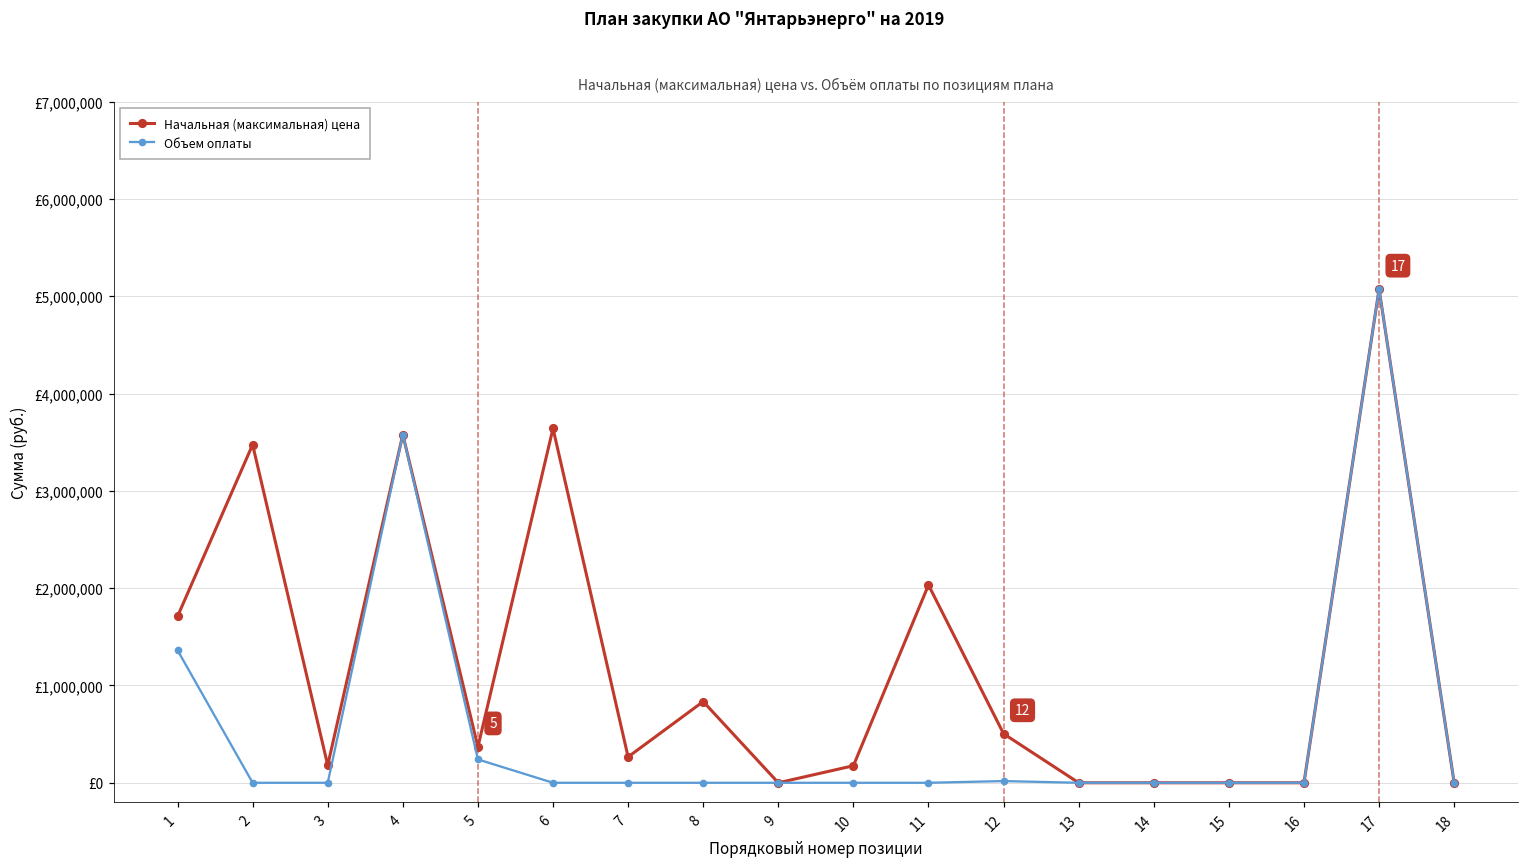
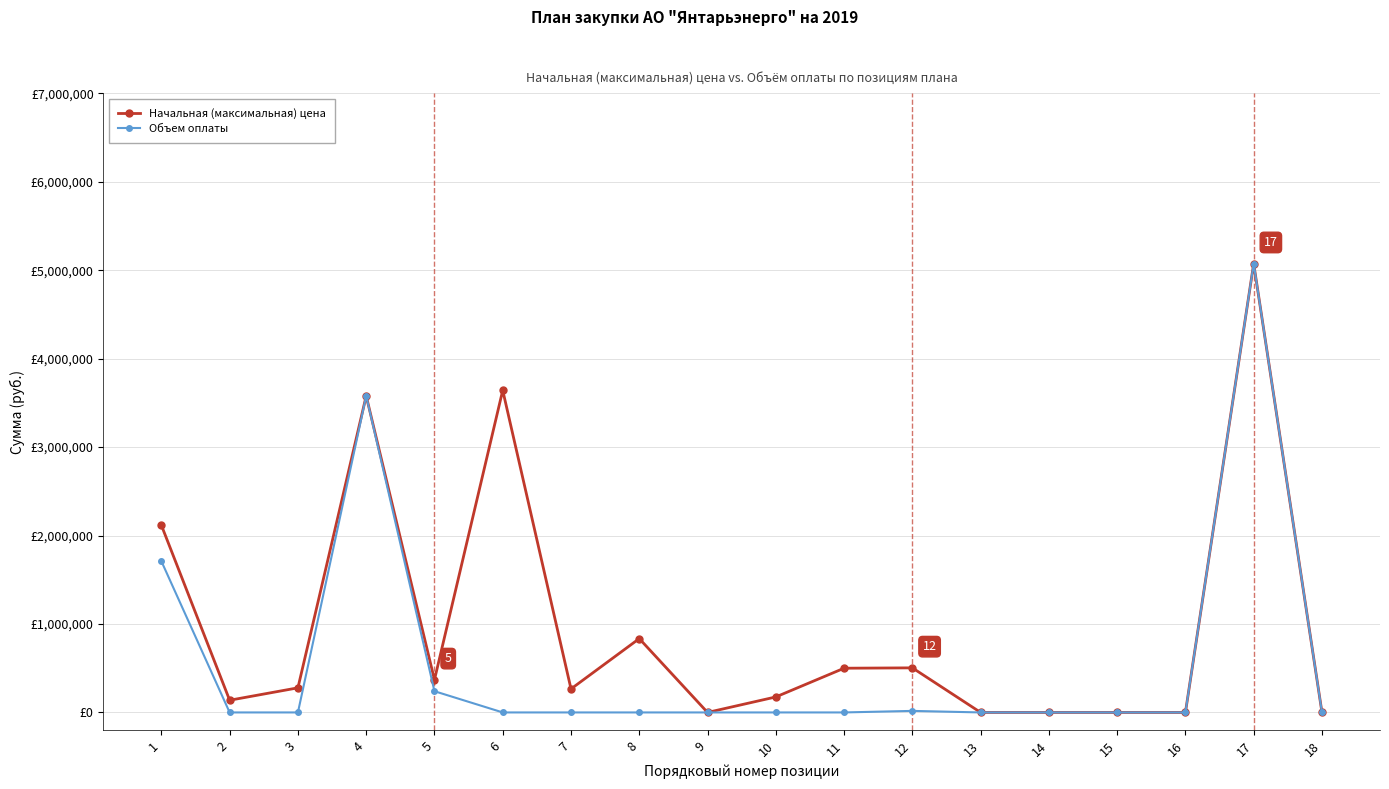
  {
    "Начальная (максимальная) цена": {
-     "1": "£1,700,000",
-     "2": "£3,500,000",
-     "3": "£200,000",
+     "1": "£2,100,000",
+     "2": "£100,000",
+     "3": "£300,000",
      "6": "£3,600,000",
      "7": "£300,000",
      "8": "£800,000",
      "10": "£200,000",
-     "11": "£2,000,000"
+     "11": "£500,000"
    },
    "Объем оплаты": {
-     "1": "£1,400,000",
+     "1": "£1,700,000",
      "2": "£0",
      "3": "£0",
      "5": "£200,000",
      "6": "£0",
      "7": "£0",
      "8": "£0",
      "10": "£0",
      "11": "£0",
      "12": "£0"
    }
  }
